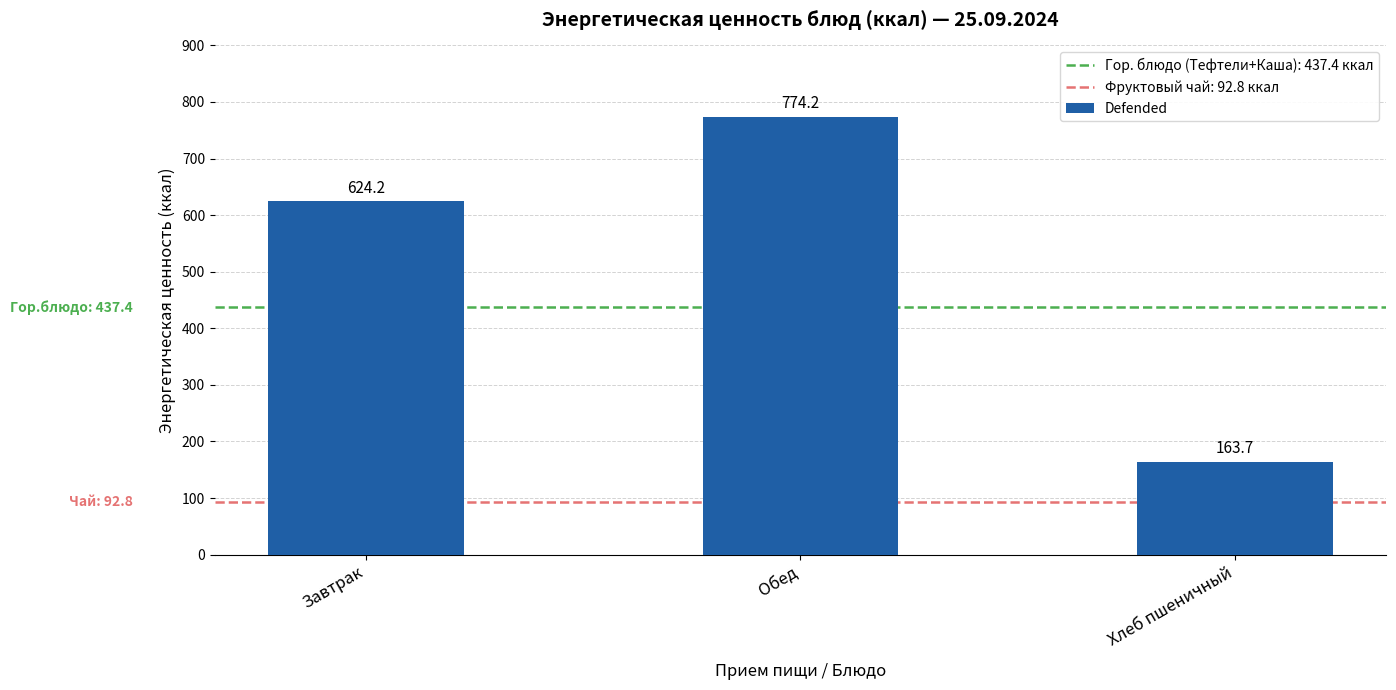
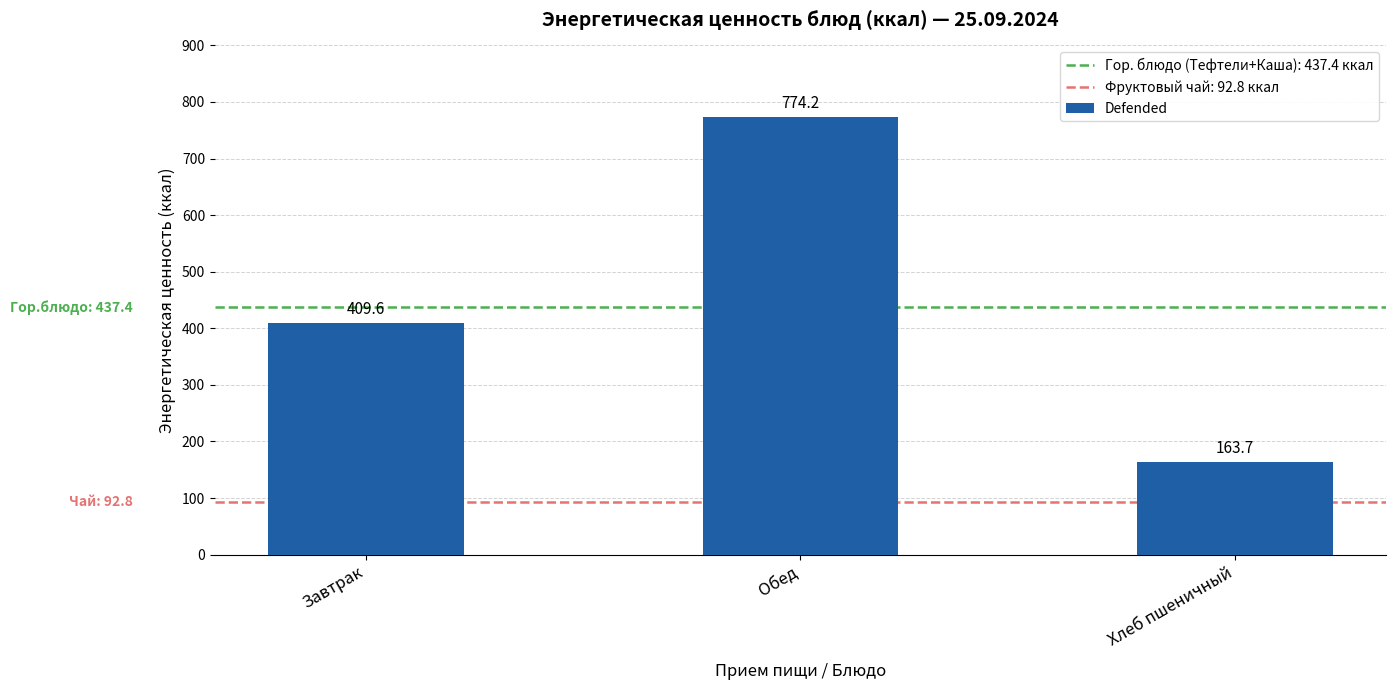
  {
-   "Завтрак": 624.2,
+   "Завтрак": 409.6,
    "Обед": 774.2,
    "Хлеб пшеничный": 163.7
  }
